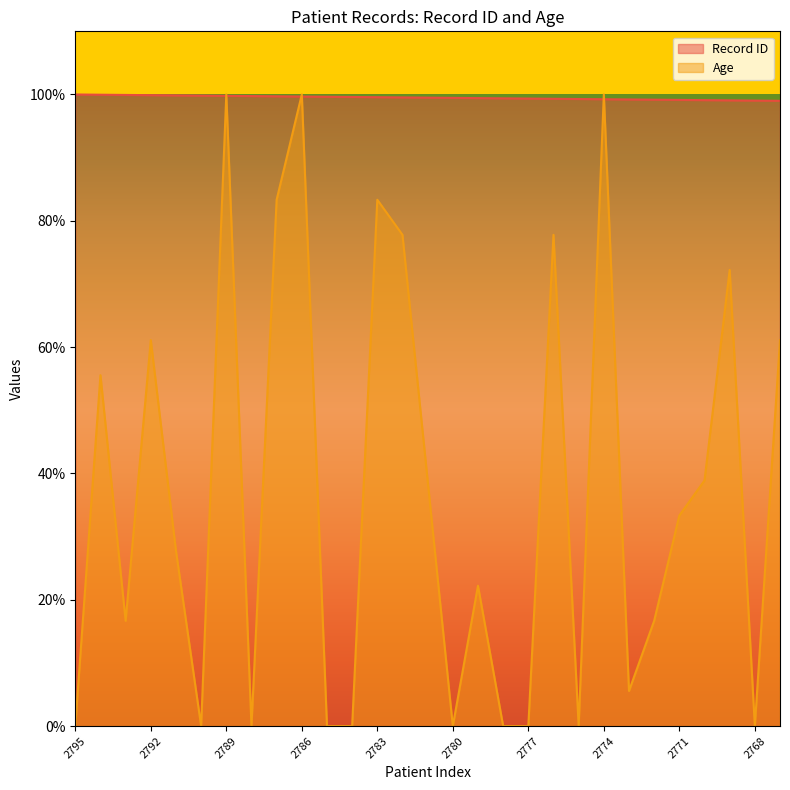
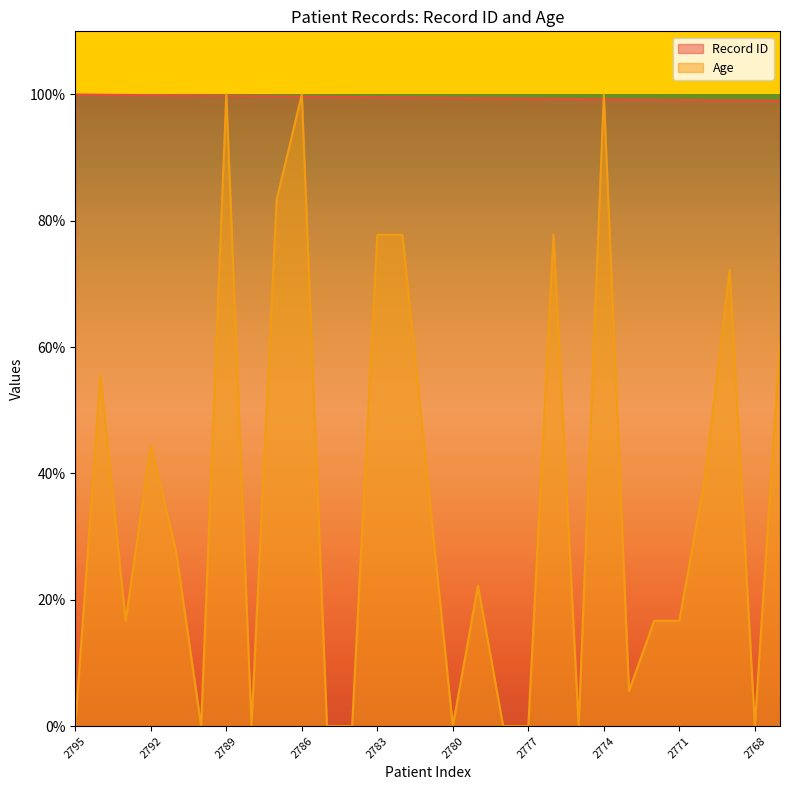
  {
    "Record ID": {
      "2795": "100%",
      "2792": "100%",
      "2783": "100%",
      "2780": "99%",
      "2777": "99%",
      "2774": "99%",
      "2771": "99%",
      "2768": "99%"
    },
    "Age": {
      "2795": "0%",
-     "2792": "61%",
-     "2783": "83%",
+     "2792": "44%",
+     "2783": "78%",
      "2780": "0%",
      "2777": "0%",
      "2774": "100%",
-     "2771": "33%",
+     "2771": "17%",
      "2768": "0%"
    }
  }
